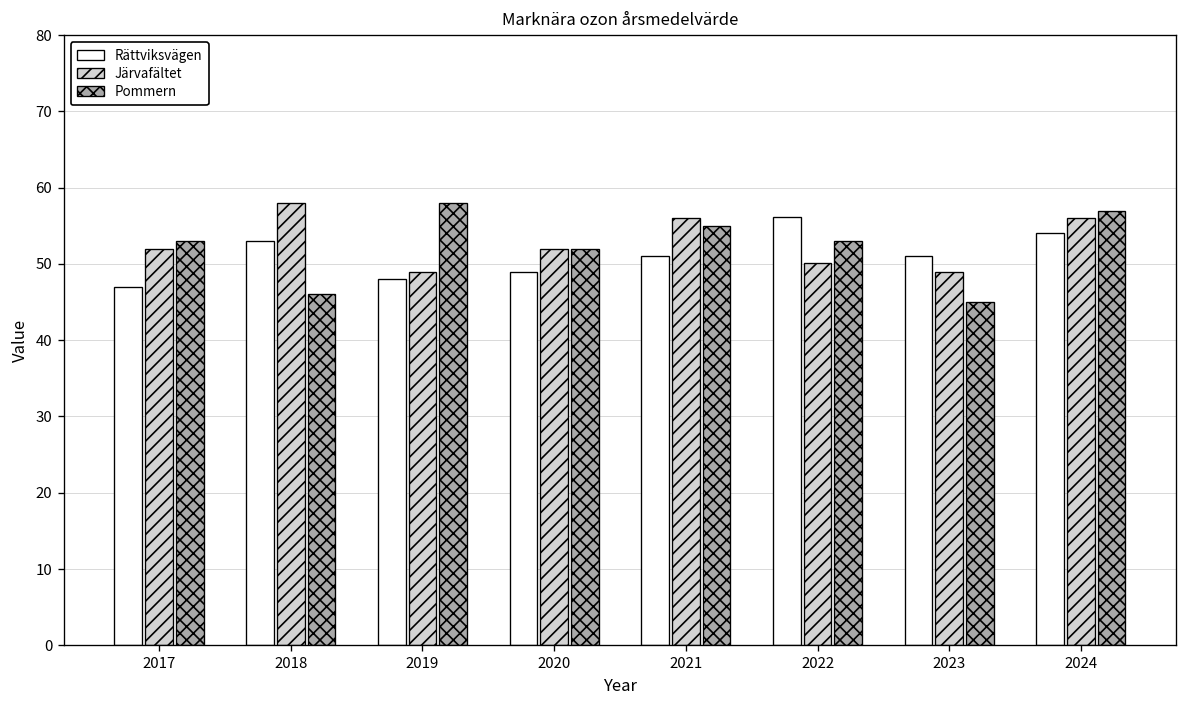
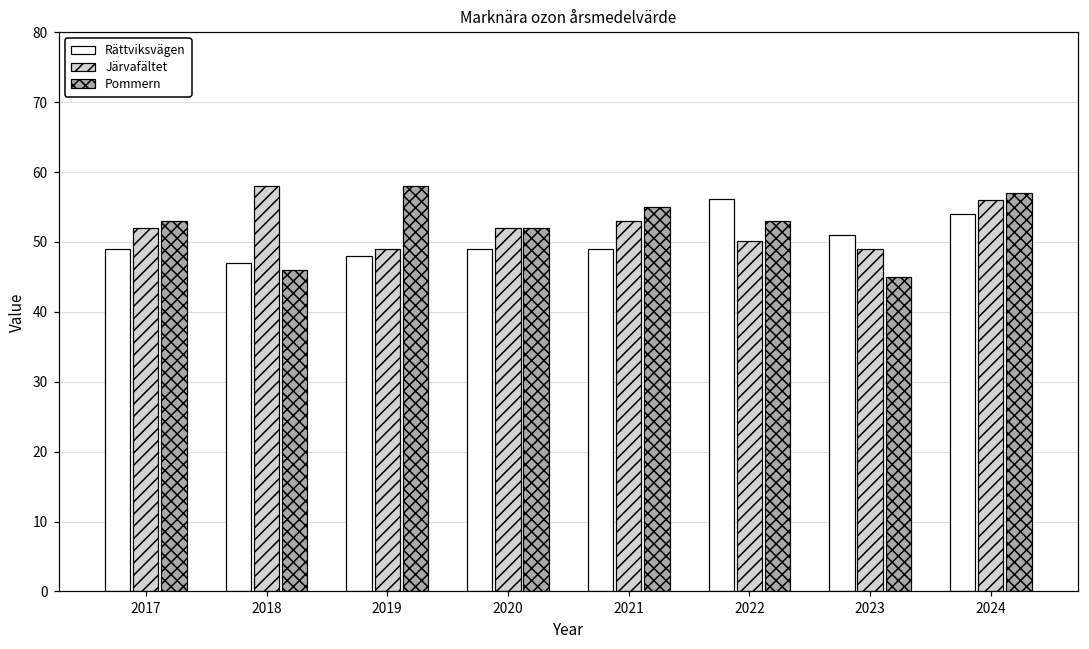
  {
    "Rättviksvägen": {
-     "2017": 47,
-     "2018": 53,
+     "2017": 49,
+     "2018": 47,
      "2019": 48,
      "2020": 49,
-     "2021": 51,
+     "2021": 49,
      "2022": 56,
      "2023": 51,
      "2024": 54
    },
    "Järvafältet": {
      "2017": 52,
      "2018": 58,
      "2019": 49,
      "2020": 52,
-     "2021": 56,
+     "2021": 53,
      "2022": 50,
      "2023": 49,
      "2024": 56
    },
    "Pommern": {
      "2017": 53,
      "2018": 46,
      "2019": 58,
      "2020": 52,
      "2021": 55,
      "2022": 53,
      "2023": 45,
      "2024": 57
    }
  }
